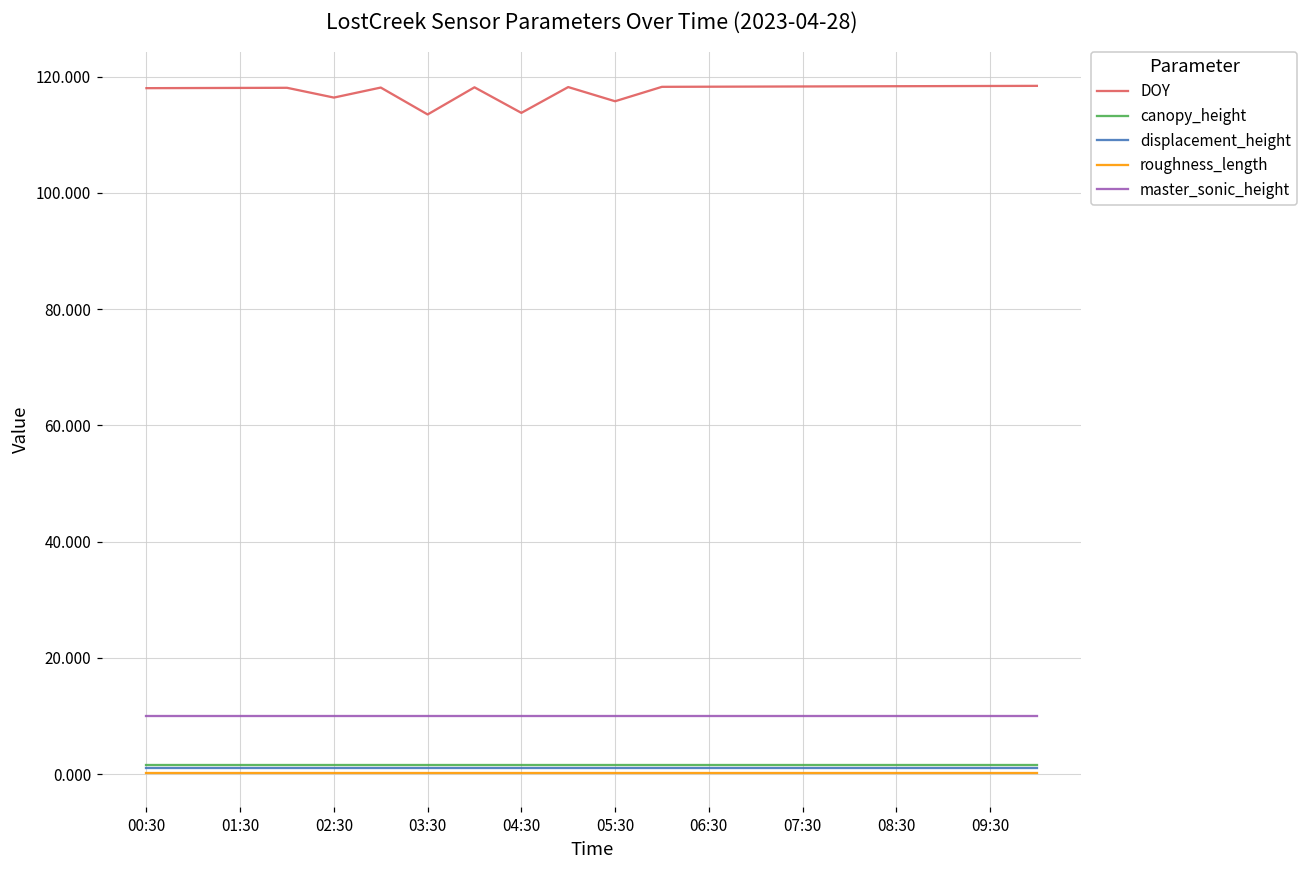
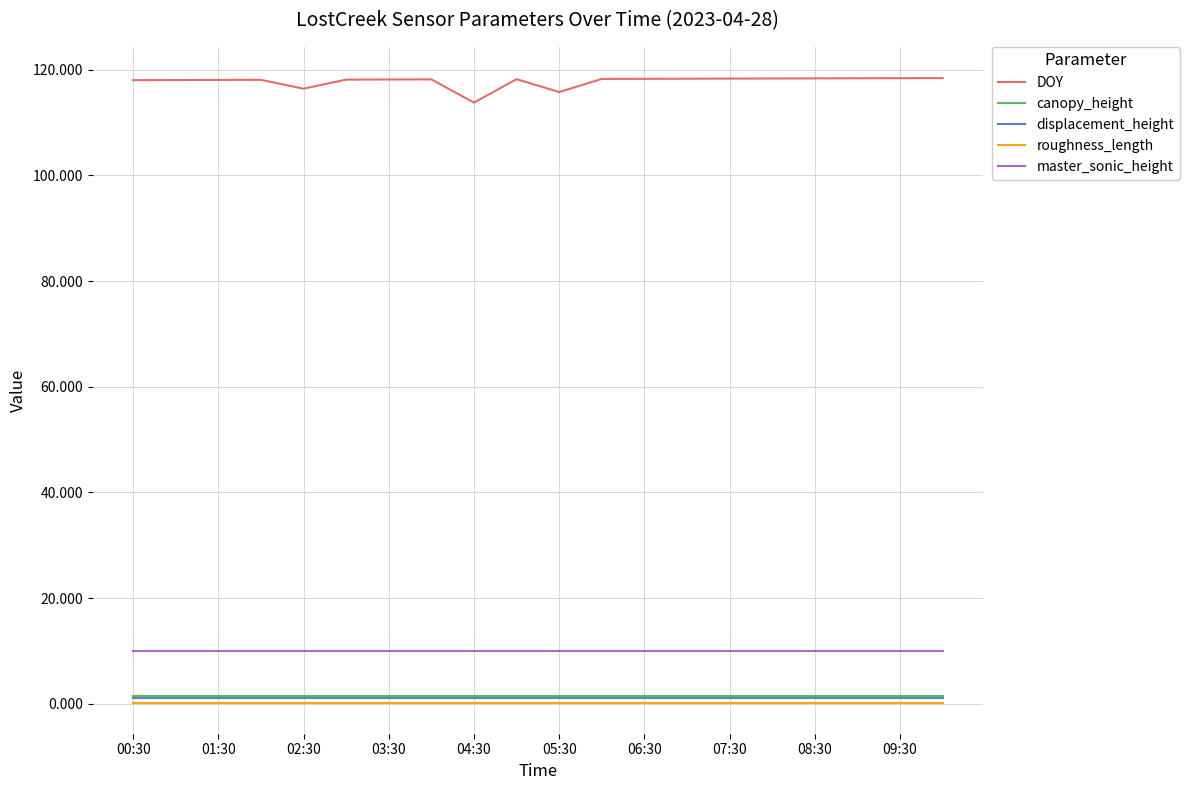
  {
    "DOY": {
      "00:30": 118,
      "01:30": 118,
      "02:30": 116,
-     "03:30": 113,
+     "03:30": 118,
      "04:30": 114,
      "05:30": 116,
      "06:30": 118,
      "07:30": 118,
      "08:30": 118,
      "09:30": 118
    },
    "canopy_height": {
      "00:30": 2,
      "01:30": 2,
      "02:30": 2,
      "03:30": 2,
      "04:30": 2,
      "05:30": 2,
      "06:30": 2,
      "07:30": 2,
      "08:30": 2,
      "09:30": 2
    },
    "displacement_height": {
      "00:30": 1,
      "01:30": 1,
      "02:30": 1,
      "03:30": 1,
      "04:30": 1,
      "05:30": 1,
      "06:30": 1,
      "07:30": 1,
      "08:30": 1,
      "09:30": 1
    },
    "roughness_length": {
      "00:30": 0,
      "01:30": 0,
      "02:30": 0,
      "03:30": 0,
      "04:30": 0,
      "05:30": 0,
      "06:30": 0,
      "07:30": 0,
      "08:30": 0,
      "09:30": 0
    },
    "master_sonic_height": {
      "00:30": 10,
      "01:30": 10,
      "02:30": 10,
      "03:30": 10,
      "04:30": 10,
      "05:30": 10,
      "06:30": 10,
      "07:30": 10,
      "08:30": 10,
      "09:30": 10
    }
  }
